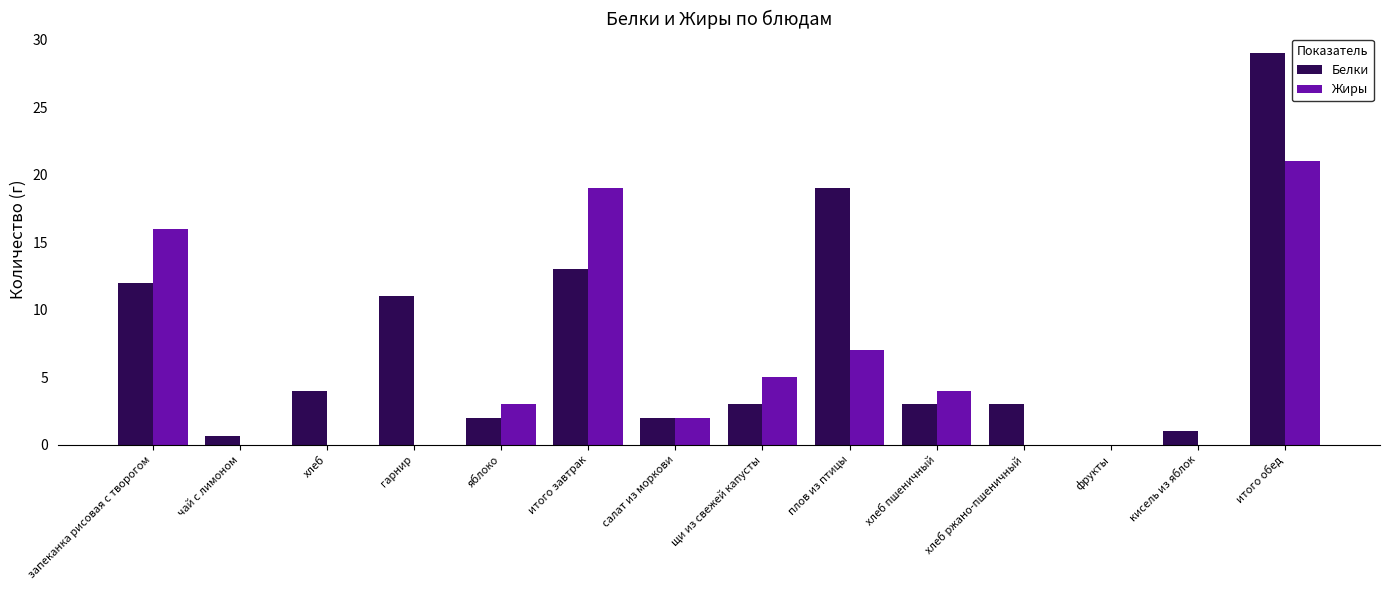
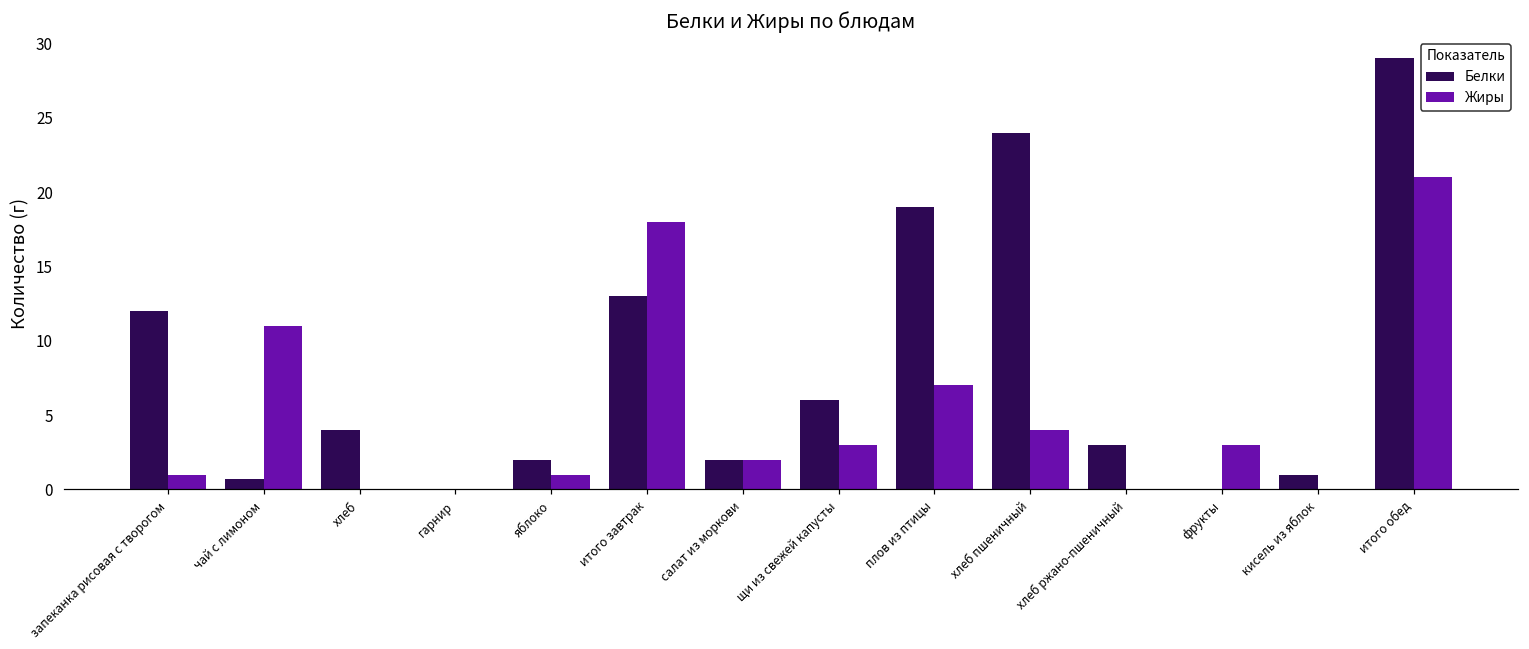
  {
    "Белки": {
      "запеканка рисовая с творогом": 12,
      "чай с лимоном": 0.7,
      "хлеб": 4,
-     "гарнир": 11,
+     "гарнир": 0,
      "яблоко": 2,
      "итого завтрак": 13,
      "салат из моркови": 2,
-     "щи из свежей капусты": 3,
+     "щи из свежей капусты": 6,
      "плов из птицы": 19,
-     "хлеб пшеничный": 3,
+     "хлеб пшеничный": 24,
      "хлеб ржано-пшеничный": 3,
      "фрукты": 0,
      "кисель из яблок": 1,
      "итого обед": 29
    },
    "Жиры": {
-     "запеканка рисовая с творогом": 16,
-     "чай с лимоном": 0,
+     "запеканка рисовая с творогом": 1,
+     "чай с лимоном": 11,
      "хлеб": 0,
      "гарнир": 0,
-     "яблоко": 3,
-     "итого завтрак": 19,
+     "яблоко": 1,
+     "итого завтрак": 18,
      "салат из моркови": 2,
-     "щи из свежей капусты": 5,
+     "щи из свежей капусты": 3,
      "плов из птицы": 7,
      "хлеб пшеничный": 4,
      "хлеб ржано-пшеничный": 0,
-     "фрукты": 0,
+     "фрукты": 3,
      "кисель из яблок": 0,
      "итого обед": 21
    }
  }
